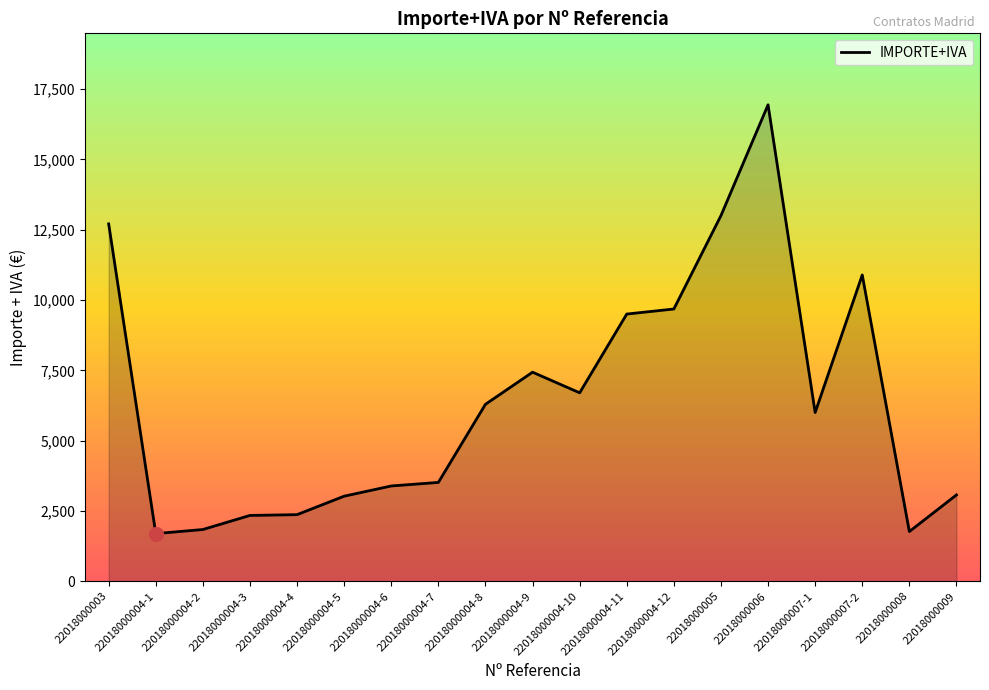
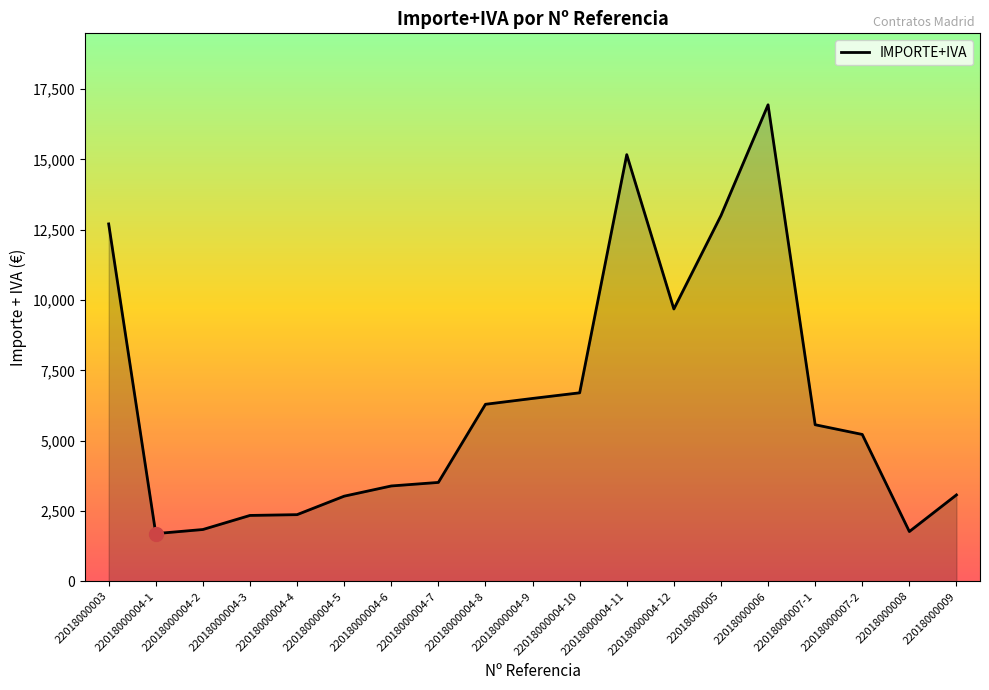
  {
    "IMPORTE+IVA": {
      "22018000003": "12,700",
      "22018000004-2": "1,800",
      "22018000004-3": "2,300",
      "22018000004-4": "2,400",
      "22018000004-5": "3,000",
      "22018000004-6": "3,400",
      "22018000004-7": "3,500",
      "22018000004-8": "6,300",
-     "22018000004-9": "7,400",
+     "22018000004-9": "6,500",
      "22018000004-10": "6,700",
-     "22018000004-11": "9,500",
+     "22018000004-11": "15,200",
      "22018000004-12": "9,700",
      "22018000005": "13,000",
      "22018000006": "16,900",
-     "22018000007-1": "6,000",
-     "22018000007-2": "10,900",
+     "22018000007-1": "5,600",
+     "22018000007-2": "5,200",
      "22018000008": "1,800",
      "22018000009": "3,100"
    }
  }
